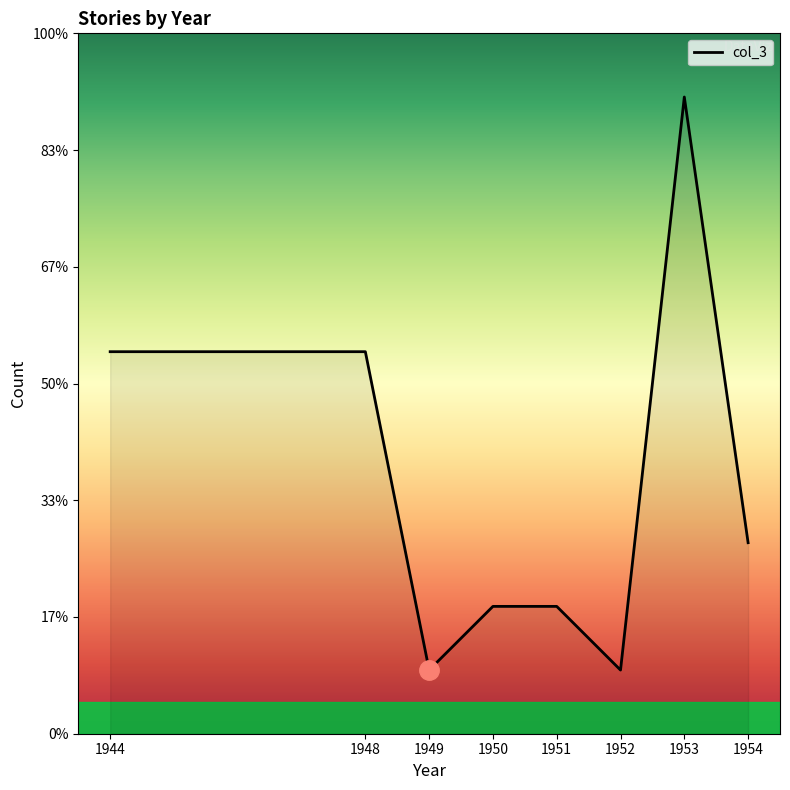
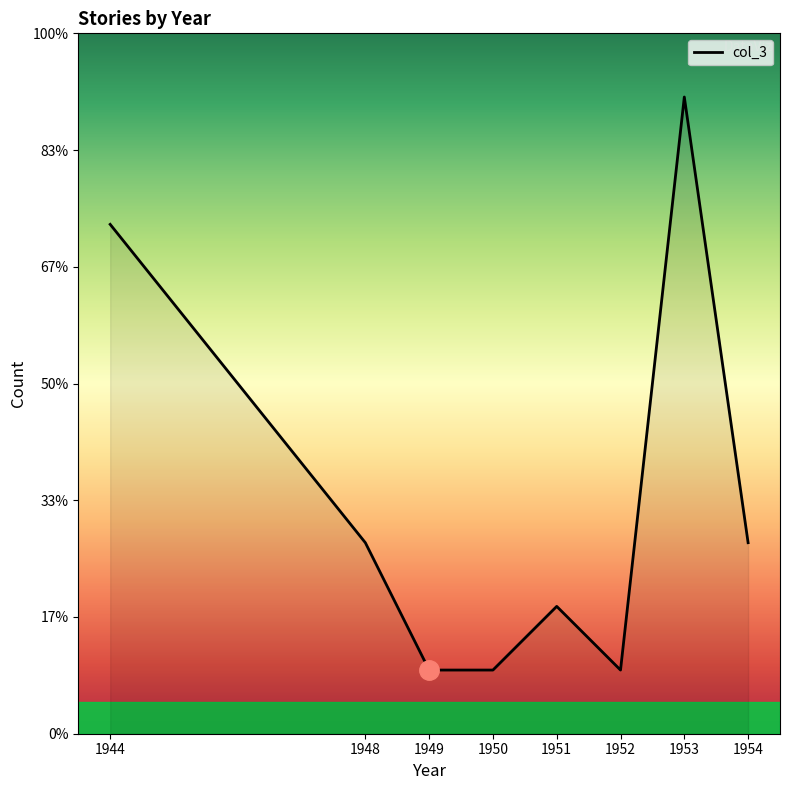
  {
    "col_3": {
-     "1944": "55%",
-     "1948": "55%",
-     "1950": "18%",
+     "1944": "73%",
+     "1948": "27%",
+     "1950": "9%",
      "1951": "18%",
      "1952": "9%",
      "1953": "91%",
      "1954": "27%"
    }
  }
